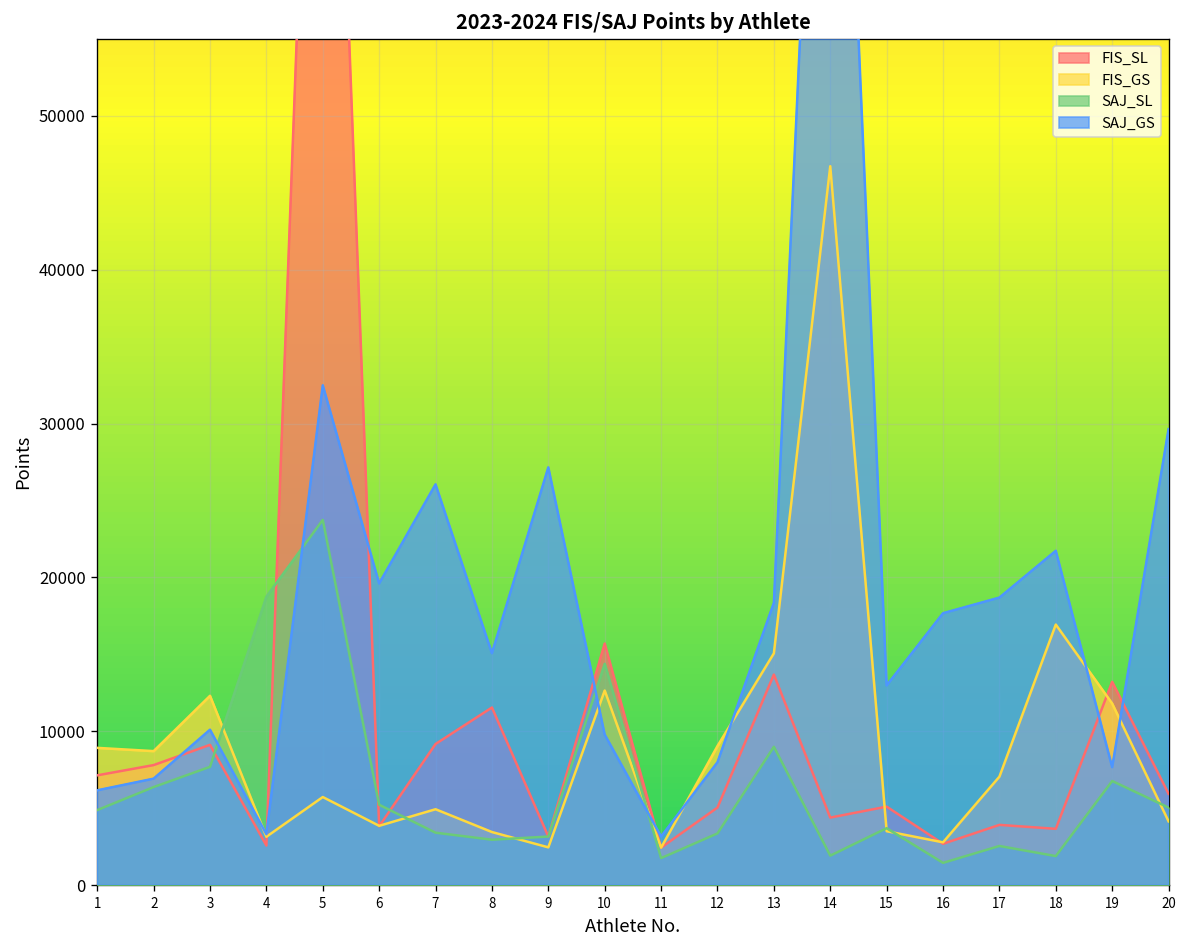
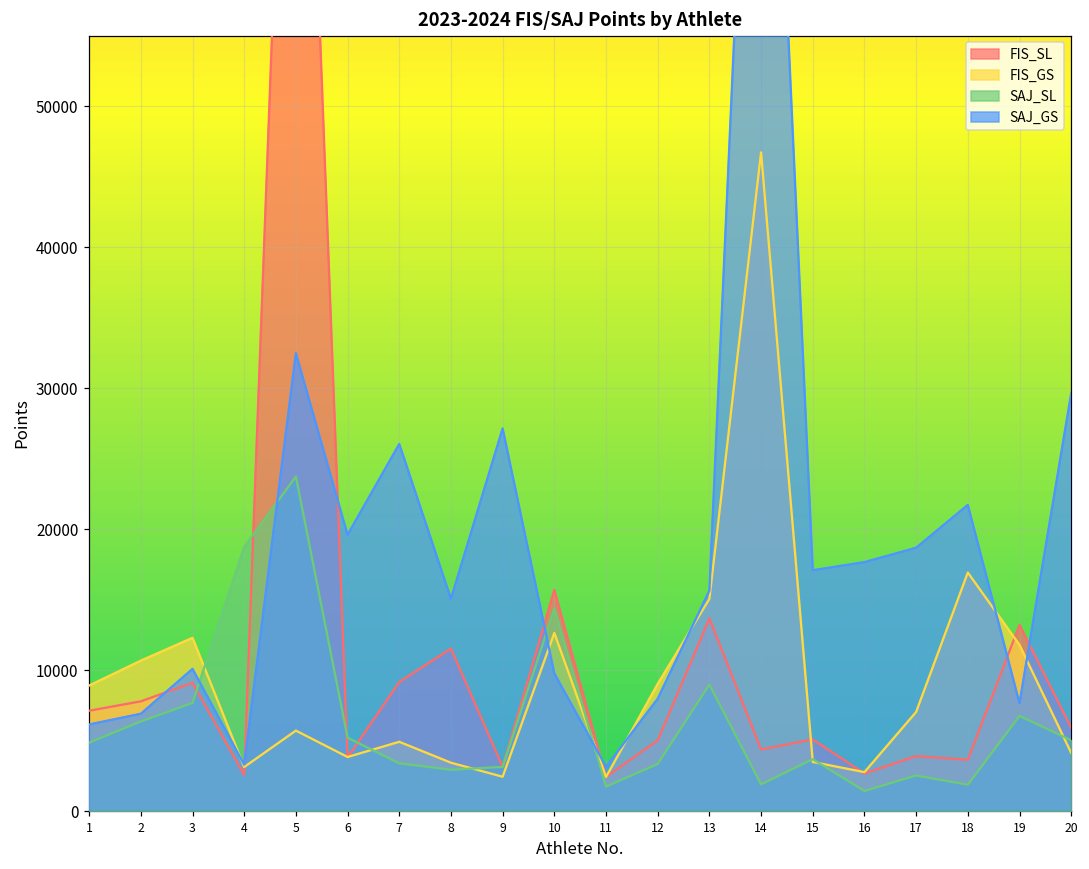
  {
    "FIS_SL": {
      "1": 7100,
      "2": 7800,
      "3": 9100,
      "4": 2600,
      "7": 9200,
      "8": 11600,
      "10": 15700,
      "12": 5000,
      "13": 13700,
      "14": 4400,
      "15": 5100,
      "17": 3900,
      "18": 3700,
      "19": 13200,
      "20": 5900
    },
    "FIS_GS": {
      "1": 8900,
-     "2": 8700,
+     "2": 10700,
      "3": 12300,
      "5": 5700,
      "7": 4900,
      "8": 3500,
      "9": 2500,
      "10": 12700,
      "12": 9000,
      "13": 15100,
      "14": 46700,
      "17": 7100,
      "18": 16900,
      "19": 11800,
      "20": 4200
    },
    "SAJ_SL": {
      "1": 4900,
      "2": 6400,
      "3": 7700,
      "4": 18800,
      "5": 23700,
      "6": 5200,
      "7": 3400,
      "8": 3000,
      "10": 14400,
      "11": 1800,
      "12": 3400,
      "13": 9000,
      "14": 1900,
      "16": 1500,
      "17": 2600,
      "18": 1900,
      "19": 6800,
      "20": 5000
    },
    "SAJ_GS": {
      "1": 6200,
      "2": 6900,
      "3": 10100,
      "5": 32500,
      "6": 19600,
      "7": 26000,
      "8": 15100,
      "9": 27200,
      "10": 9800,
      "11": 3200,
      "12": 8000,
-     "13": 18300,
-     "15": 13000,
+     "13": 15700,
+     "15": 17100,
      "16": 17700,
      "17": 18700,
      "18": 21700,
      "19": 7700,
      "20": 29600
    }
  }
